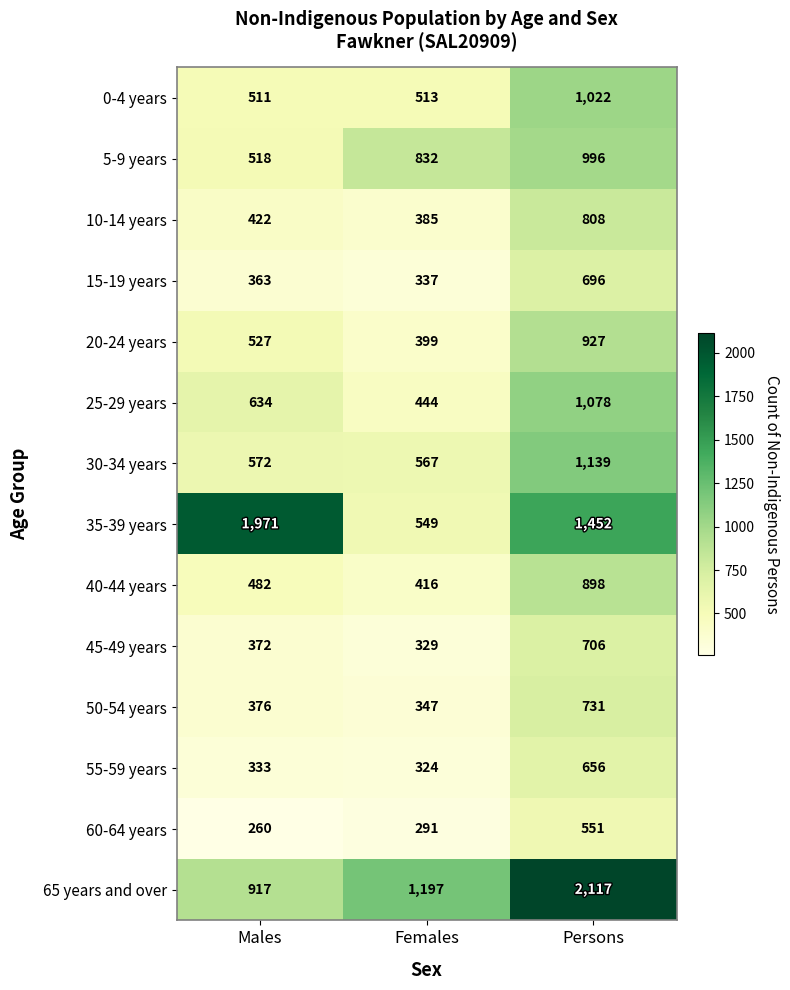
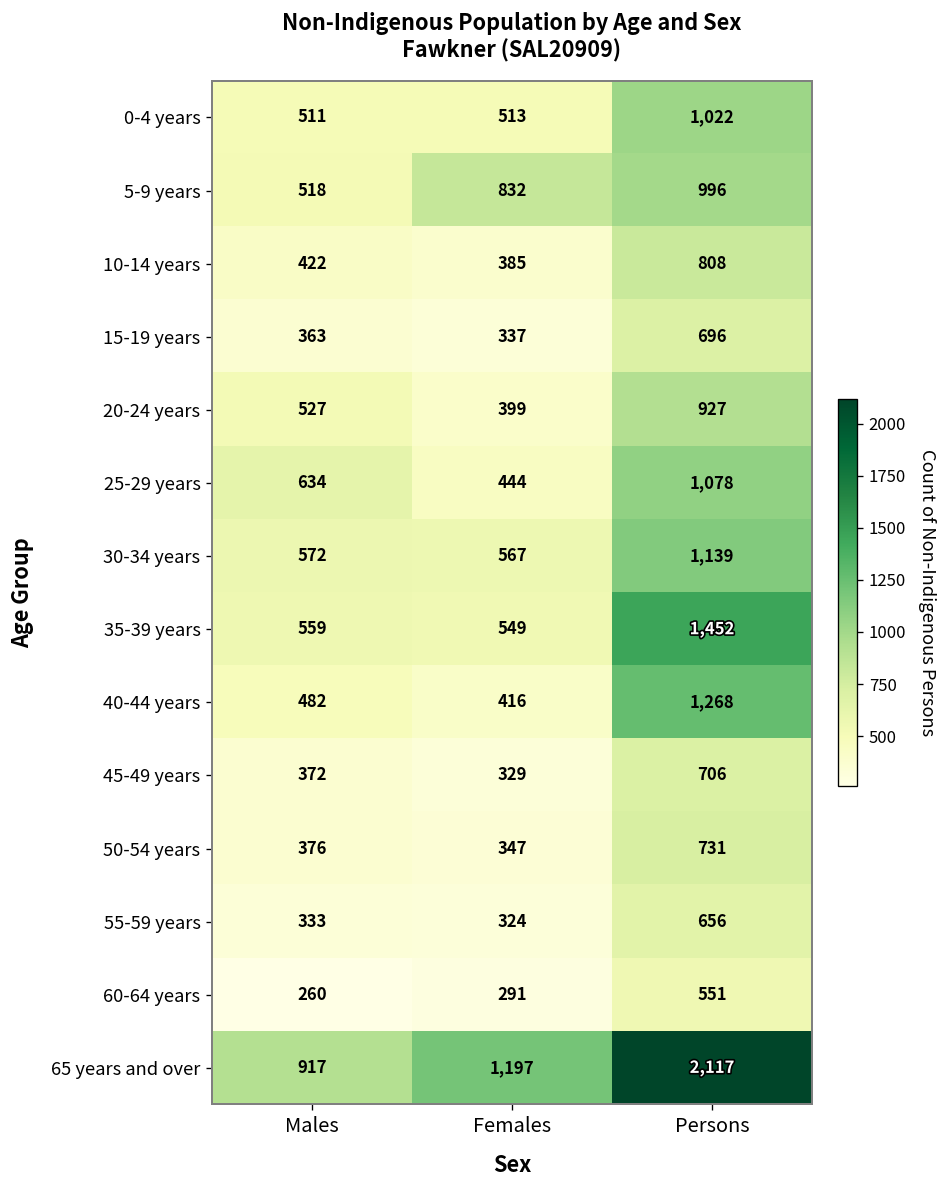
  {
    "0-4 years": {
      "Males": "511",
      "Females": "513",
      "Persons": "1,022"
    },
    "5-9 years": {
      "Males": "518",
      "Females": "832",
      "Persons": "996"
    },
    "10-14 years": {
      "Males": "422",
      "Females": "385",
      "Persons": "808"
    },
    "15-19 years": {
      "Males": "363",
      "Females": "337",
      "Persons": "696"
    },
    "20-24 years": {
      "Males": "527",
      "Females": "399",
      "Persons": "927"
    },
    "25-29 years": {
      "Males": "634",
      "Females": "444",
      "Persons": "1,078"
    },
    "30-34 years": {
      "Males": "572",
      "Females": "567",
      "Persons": "1,139"
    },
    "35-39 years": {
-     "Males": "1,971",
+     "Males": "559",
      "Females": "549",
      "Persons": "1,452"
    },
    "40-44 years": {
      "Males": "482",
      "Females": "416",
-     "Persons": "898"
+     "Persons": "1,268"
    },
    "45-49 years": {
      "Males": "372",
      "Females": "329",
      "Persons": "706"
    },
    "50-54 years": {
      "Males": "376",
      "Females": "347",
      "Persons": "731"
    },
    "55-59 years": {
      "Males": "333",
      "Females": "324",
      "Persons": "656"
    },
    "60-64 years": {
      "Males": "260",
      "Females": "291",
      "Persons": "551"
    },
    "65 years and over": {
      "Males": "917",
      "Females": "1,197",
      "Persons": "2,117"
    }
  }
